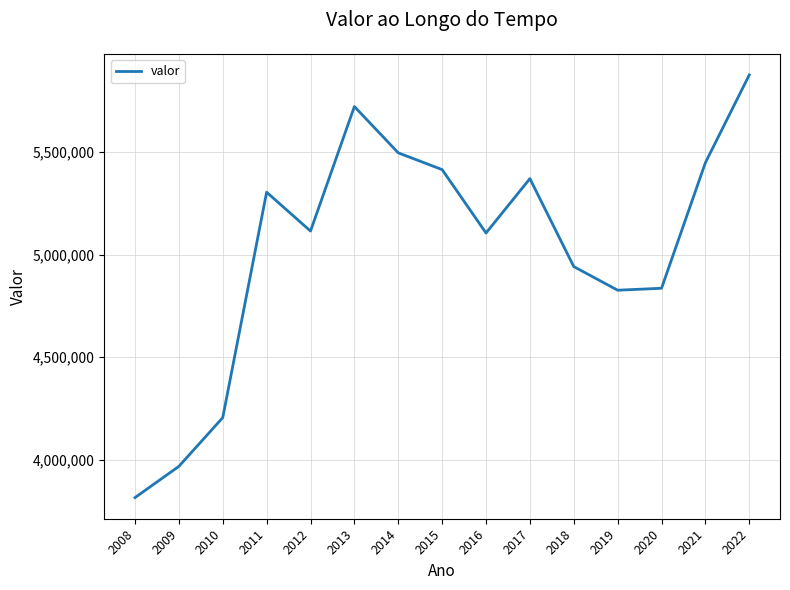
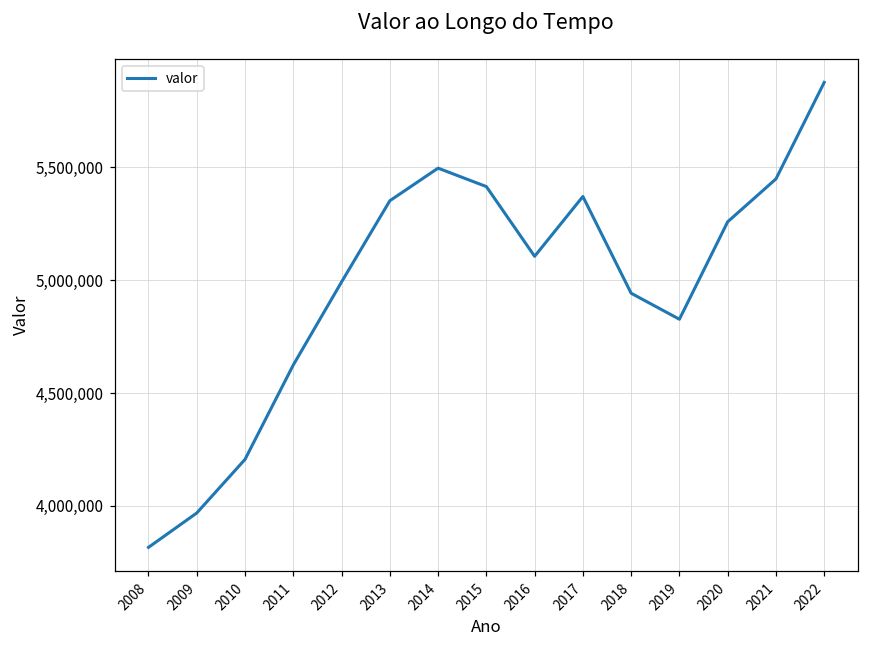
  {
    "2008": "3,820,000",
    "2009": "3,970,000",
    "2010": "4,210,000",
-   "2011": "5,300,000",
-   "2012": "5,120,000",
-   "2013": "5,720,000",
+   "2011": "4,620,000",
+   "2012": "4,990,000",
+   "2013": "5,350,000",
    "2014": "5,500,000",
    "2015": "5,410,000",
    "2016": "5,110,000",
    "2017": "5,370,000",
    "2018": "4,940,000",
    "2019": "4,830,000",
-   "2020": "4,840,000",
+   "2020": "5,260,000",
    "2021": "5,450,000",
    "2022": "5,880,000"
  }
